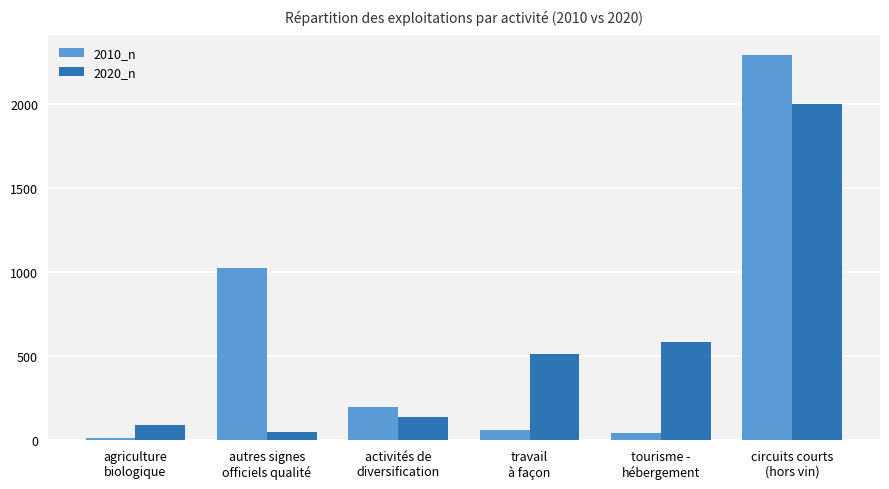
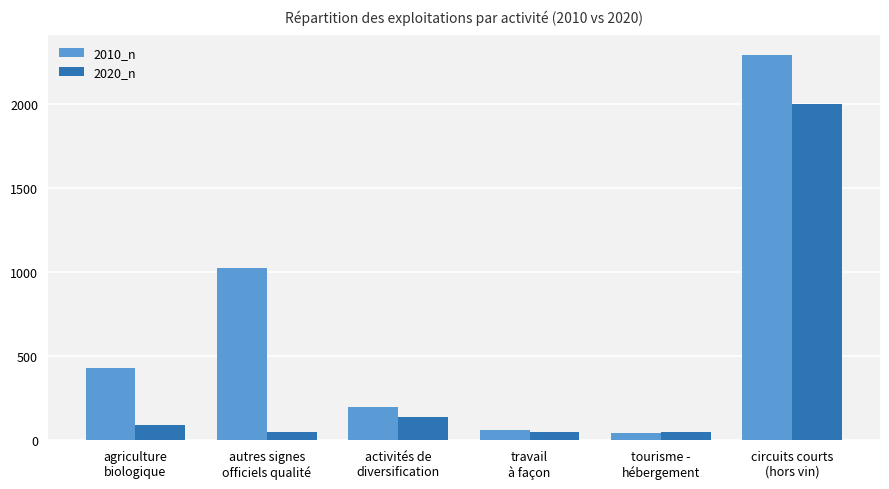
  {
    "2010_n": {
-     "agriculture biologique": 20,
+     "agriculture biologique": 430,
      "autres signes officiels qualité": 1030,
      "activités de diversification": 200,
      "travail à façon": 60,
      "tourisme - hébergement": 40,
      "circuits courts (hors vin)": 2300
    },
    "2020_n": {
      "agriculture biologique": 90,
      "autres signes officiels qualité": 50,
      "activités de diversification": 140,
-     "travail à façon": 510,
-     "tourisme - hébergement": 580,
+     "travail à façon": 50,
+     "tourisme - hébergement": 50,
      "circuits courts (hors vin)": 2000
    }
  }
